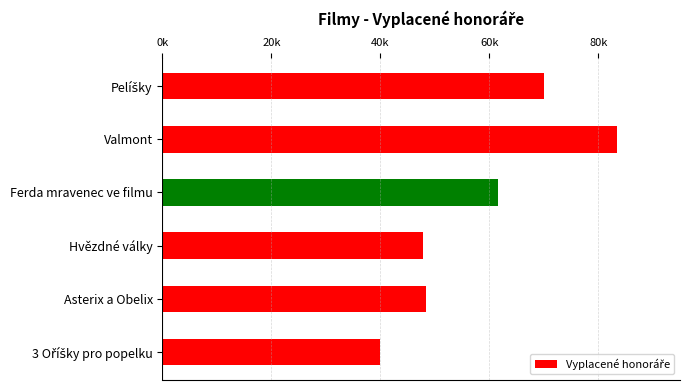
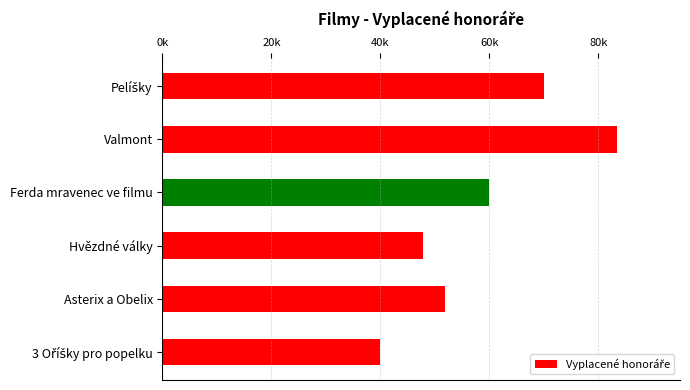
  {
    "Pelíšky": 70000,
    "Valmont": 84000,
-   "Ferda mravenec ve filmu": 62000,
+   "Ferda mravenec ve filmu": 60000,
    "Hvězdné války": 48000,
-   "Asterix a Obelix": 48000,
+   "Asterix a Obelix": 52000,
    "3 Oříšky pro popelku": 40000
  }
